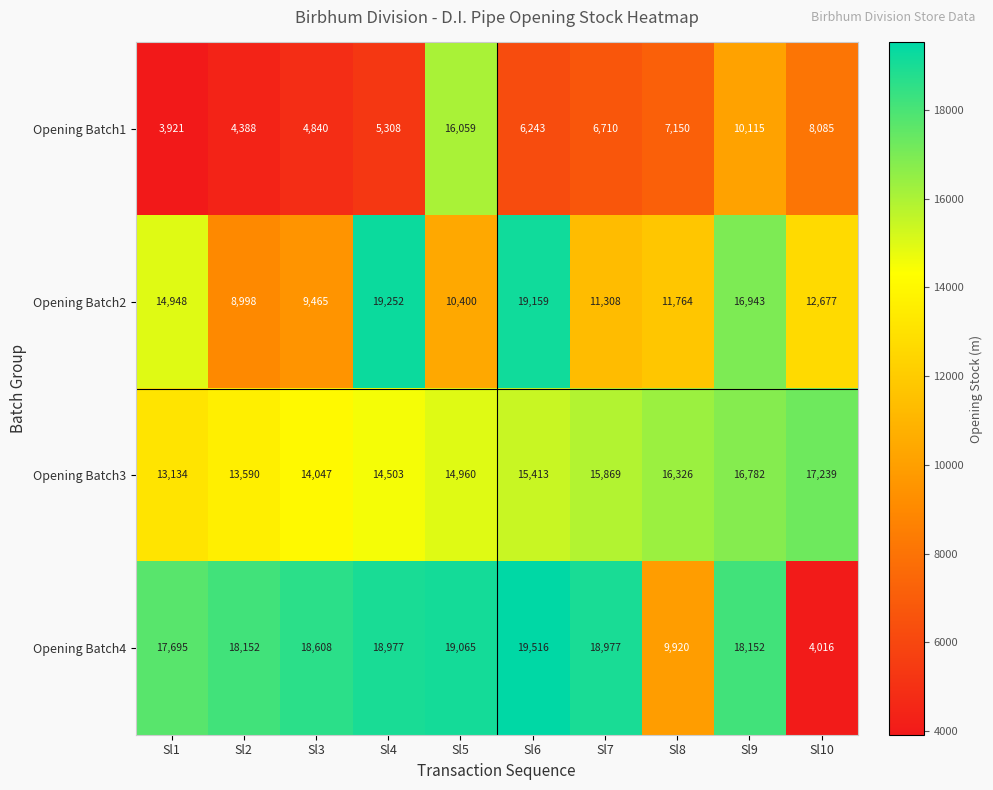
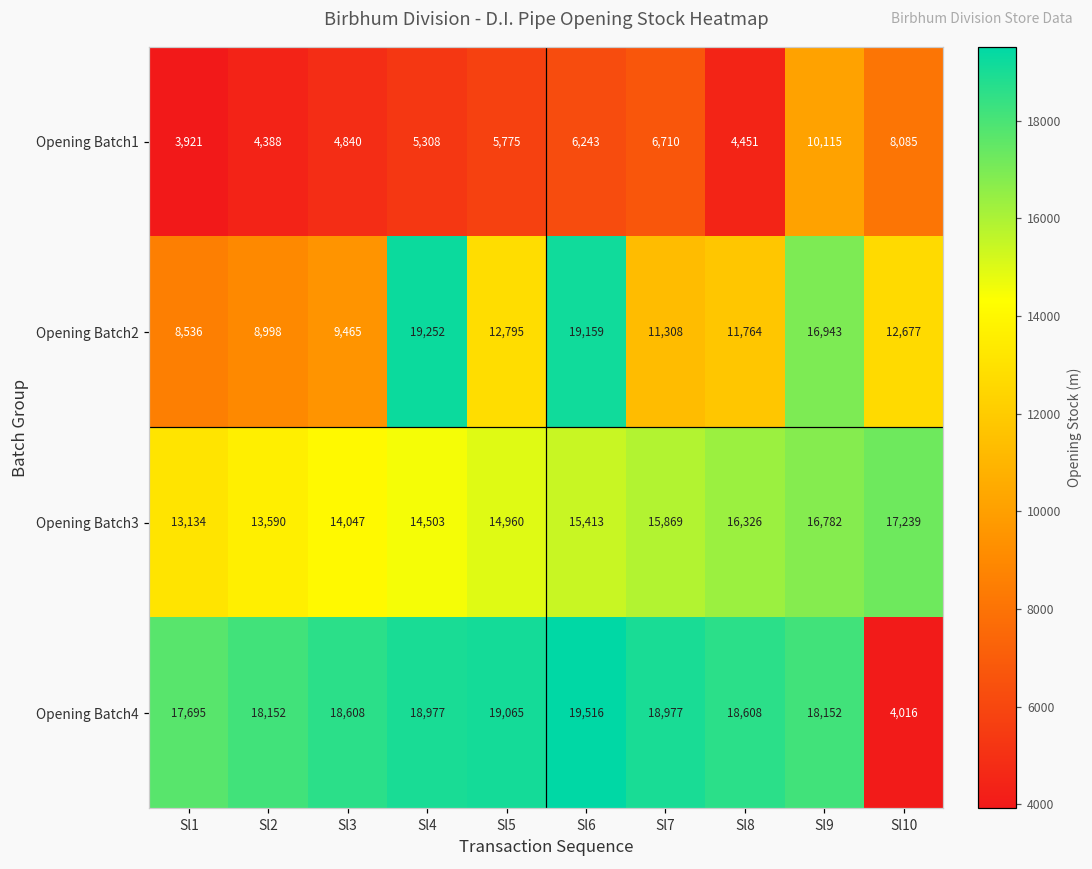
  {
    "Opening Batch1": {
      "Sl1": "3,921",
      "Sl2": "4,388",
      "Sl3": "4,840",
      "Sl4": "5,308",
-     "Sl5": "16,059",
+     "Sl5": "5,775",
      "Sl6": "6,243",
      "Sl7": "6,710",
-     "Sl8": "7,150",
+     "Sl8": "4,451",
      "Sl9": "10,115",
      "Sl10": "8,085"
    },
    "Opening Batch2": {
-     "Sl1": "14,948",
+     "Sl1": "8,536",
      "Sl2": "8,998",
      "Sl3": "9,465",
      "Sl4": "19,252",
-     "Sl5": "10,400",
+     "Sl5": "12,795",
      "Sl6": "19,159",
      "Sl7": "11,308",
      "Sl8": "11,764",
      "Sl9": "16,943",
      "Sl10": "12,677"
    },
    "Opening Batch3": {
      "Sl1": "13,134",
      "Sl2": "13,590",
      "Sl3": "14,047",
      "Sl4": "14,503",
      "Sl5": "14,960",
      "Sl6": "15,413",
      "Sl7": "15,869",
      "Sl8": "16,326",
      "Sl9": "16,782",
      "Sl10": "17,239"
    },
    "Opening Batch4": {
      "Sl1": "17,695",
      "Sl2": "18,152",
      "Sl3": "18,608",
      "Sl4": "18,977",
      "Sl5": "19,065",
      "Sl6": "19,516",
      "Sl7": "18,977",
-     "Sl8": "9,920",
+     "Sl8": "18,608",
      "Sl9": "18,152",
      "Sl10": "4,016"
    }
  }
